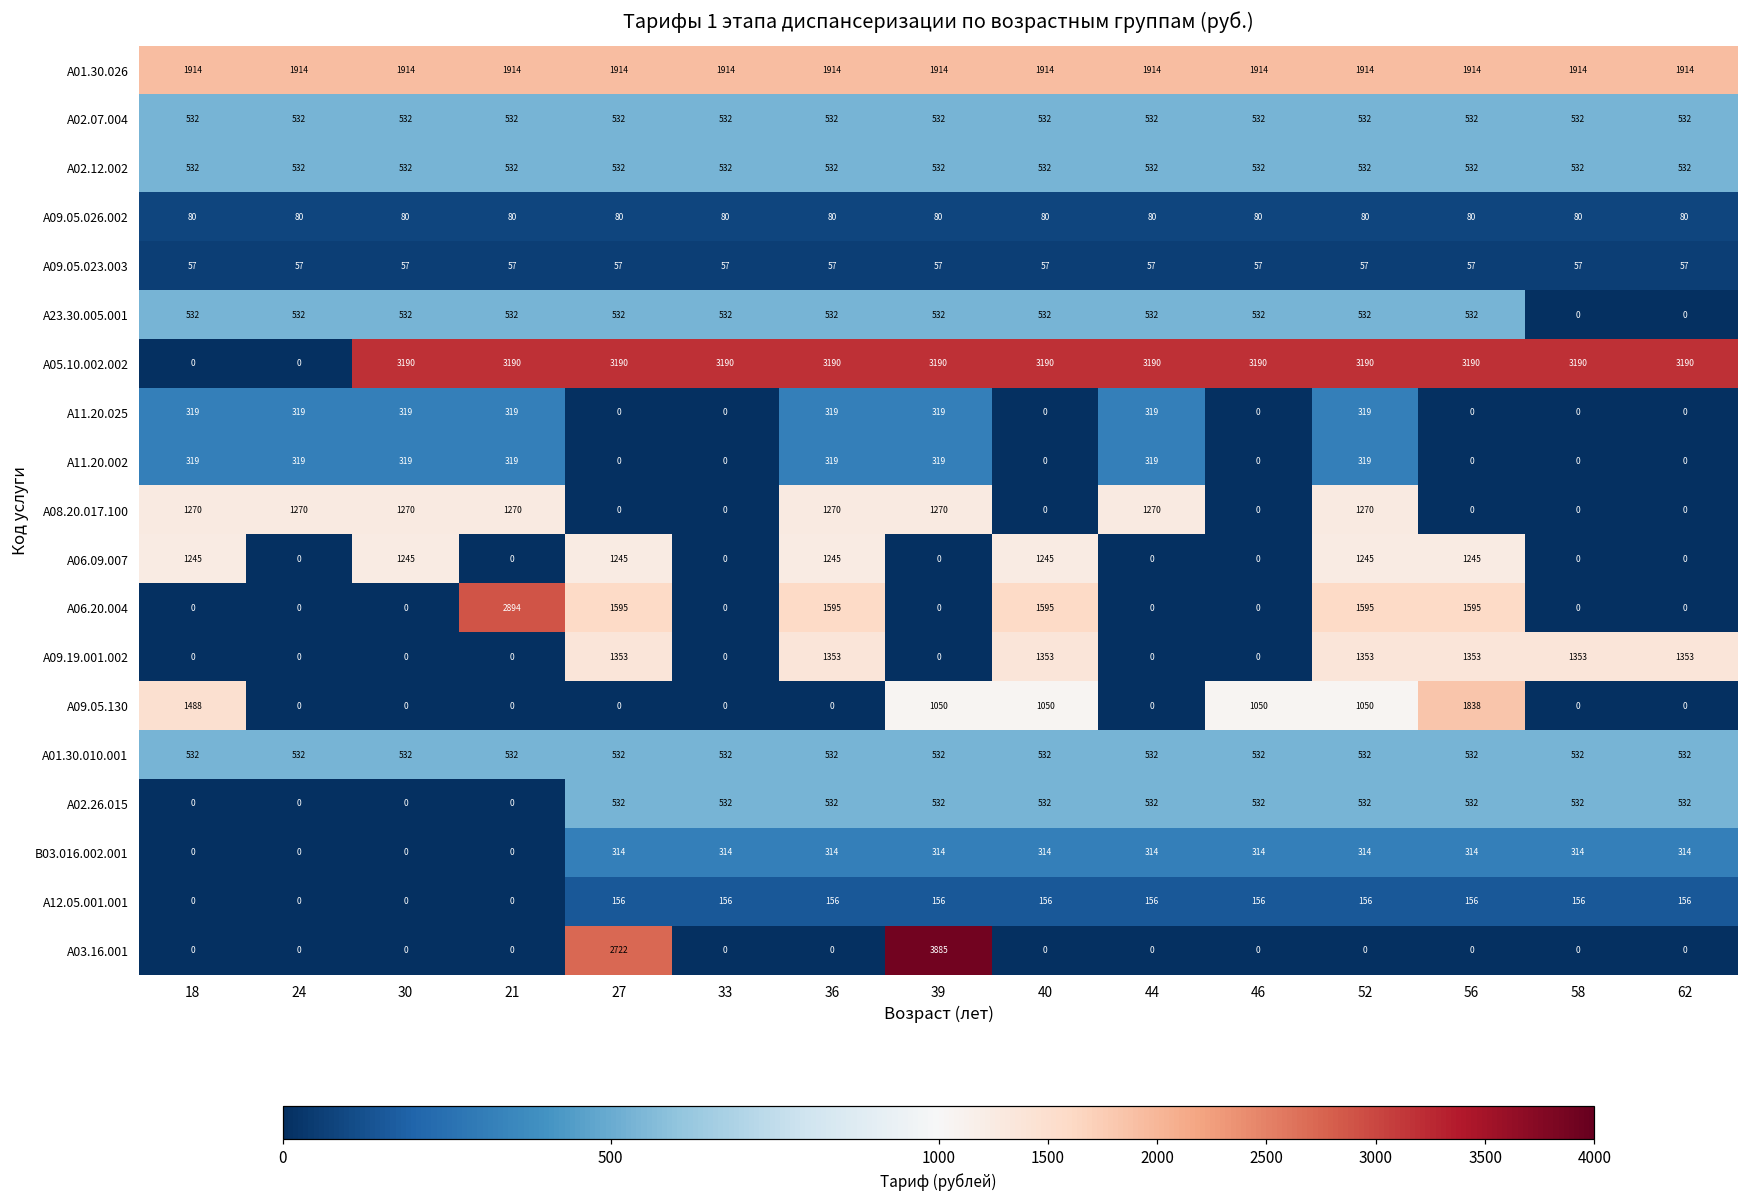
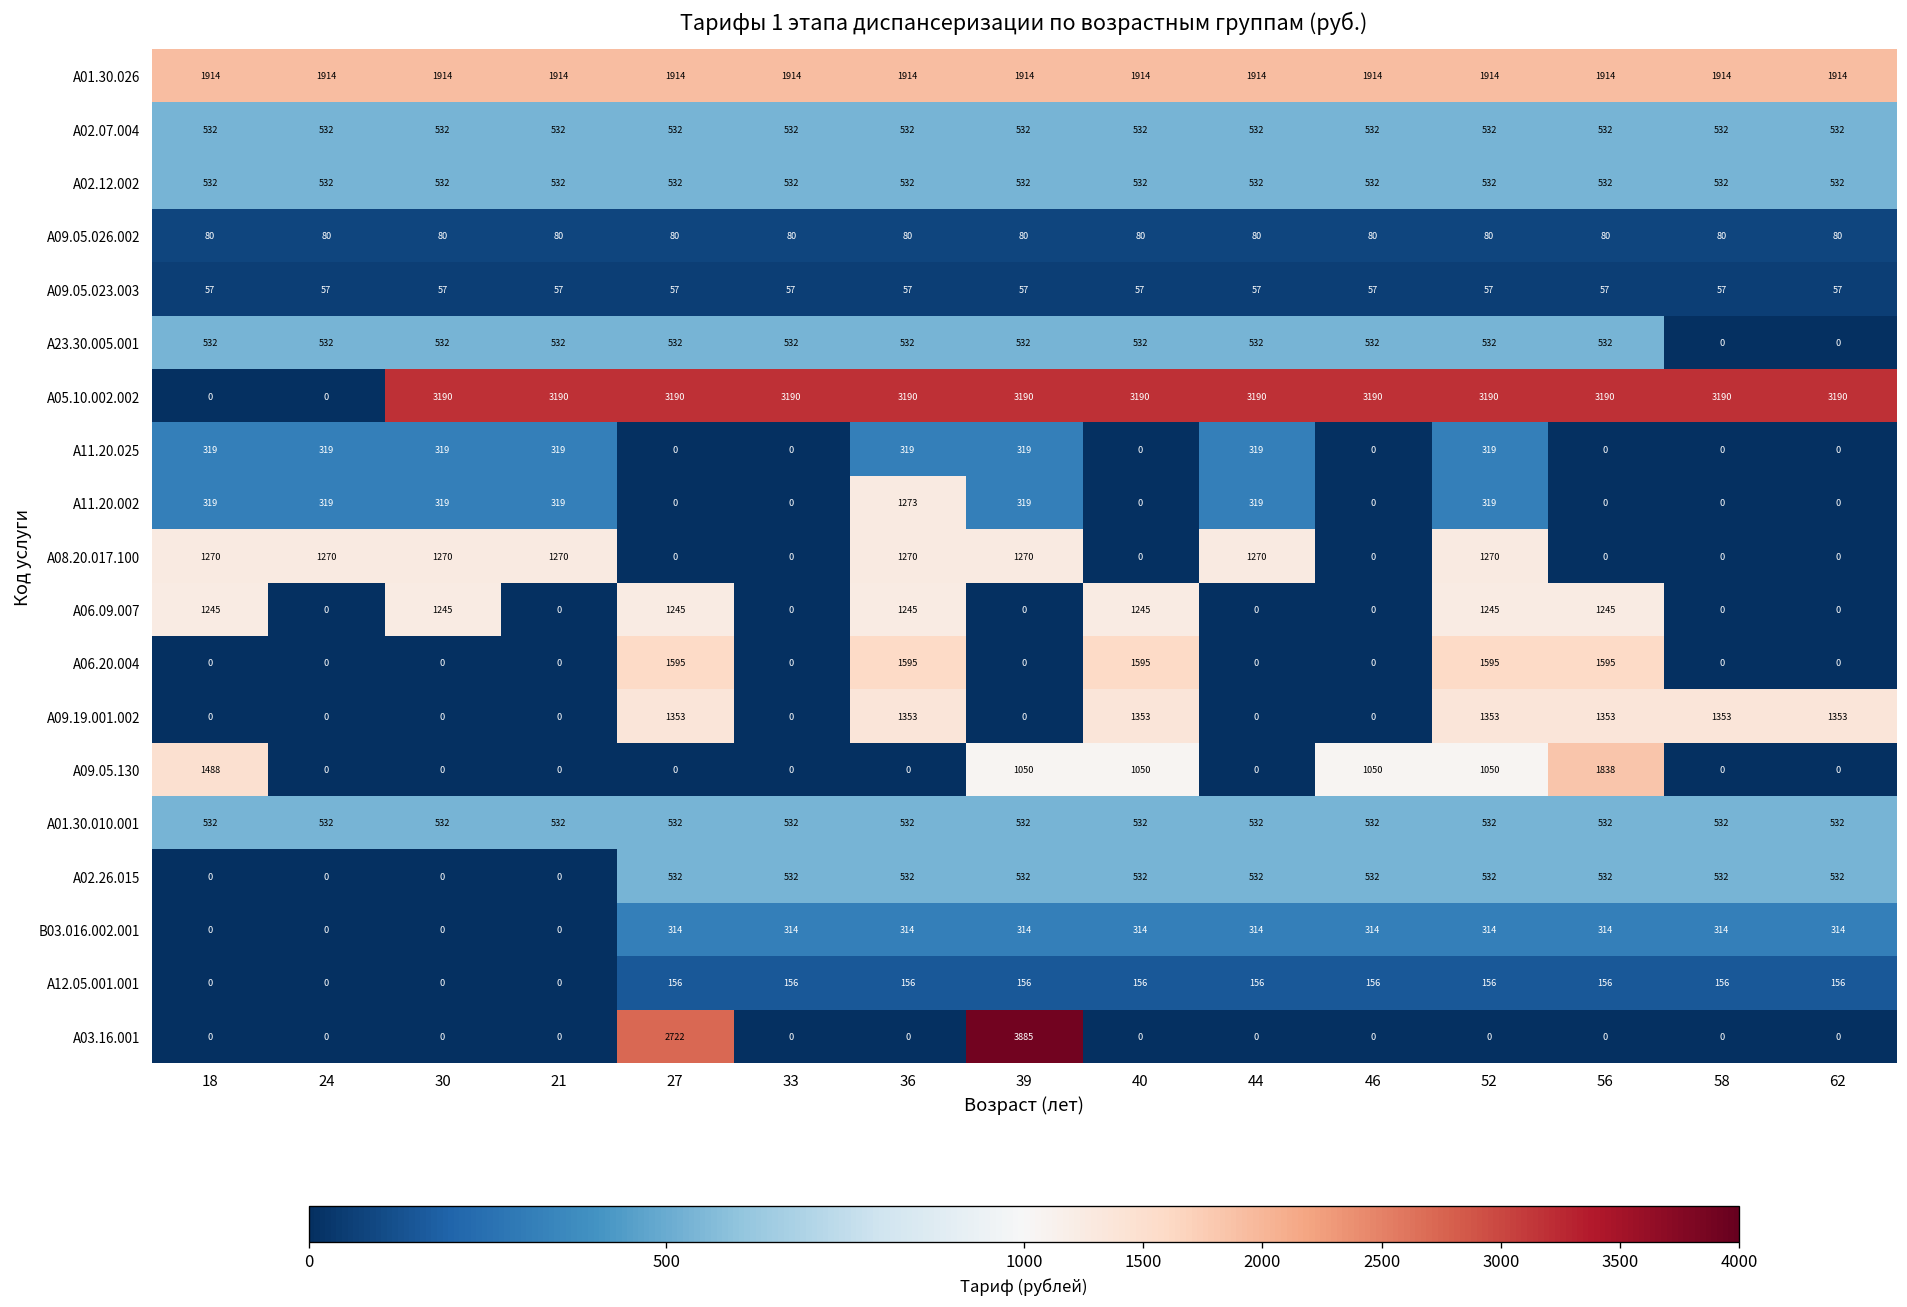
  {
    "A11.20.002": {
      "18": 319,
      "24": 319,
      "30": 319,
      "21": 319,
      "27": 0,
      "33": 0,
-     "36": 319,
+     "36": 1273,
      "39": 319,
      "40": 0,
      "44": 319,
      "46": 0,
      "52": 319,
      "56": 0,
      "58": 0,
      "62": 0
    },
    "A06.20.004": {
      "18": 0,
      "24": 0,
      "30": 0,
-     "21": 2894,
+     "21": 0,
      "27": 1595,
      "33": 0,
      "36": 1595,
      "39": 0,
      "40": 1595,
      "44": 0,
      "46": 0,
      "52": 1595,
      "56": 1595,
      "58": 0,
      "62": 0
    }
  }
